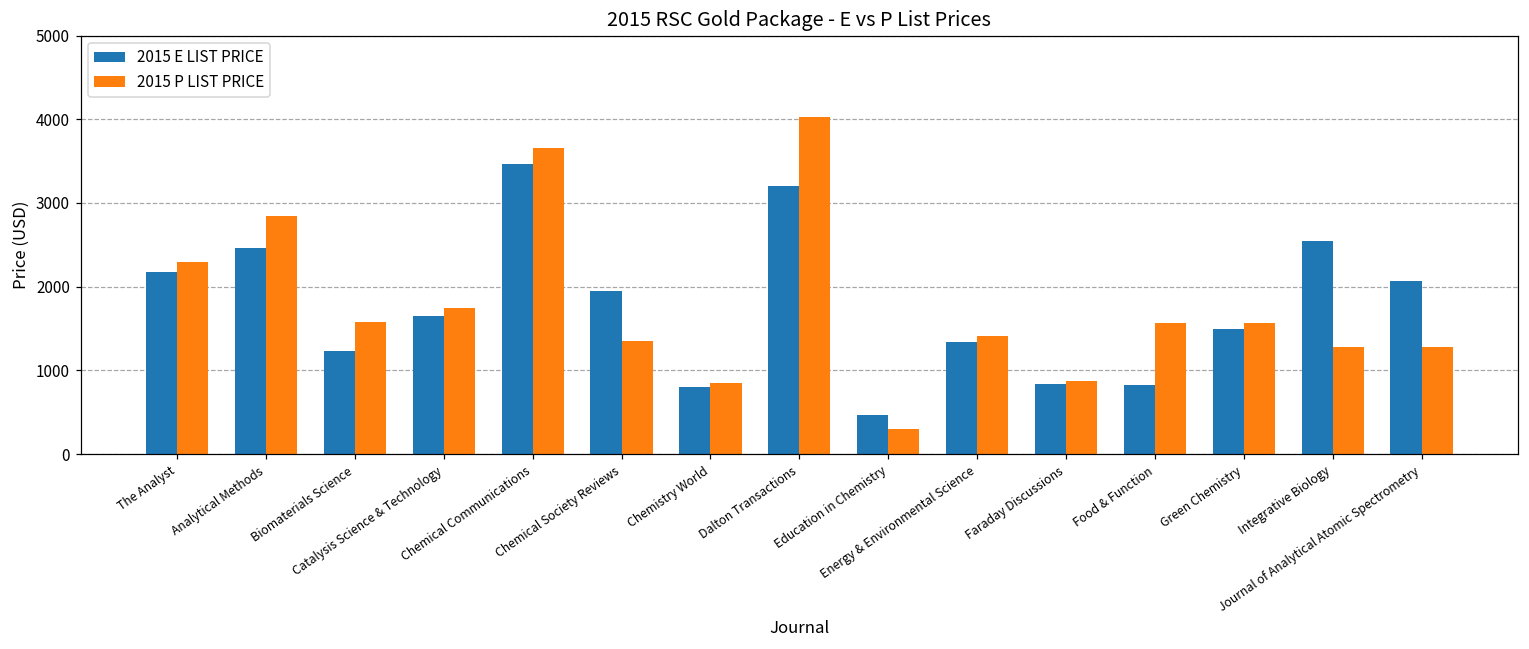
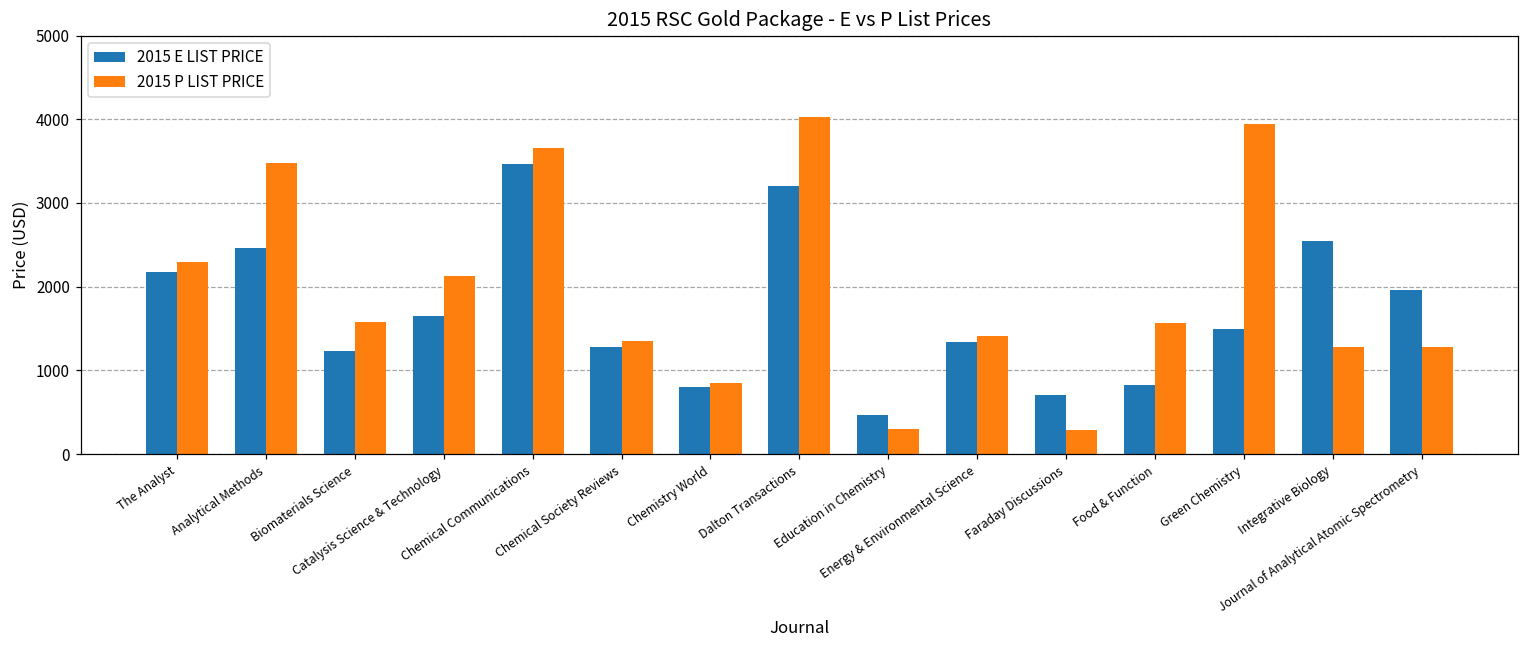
  {
    "2015 E LIST PRICE": {
      "The Analyst": 2200,
      "Analytical Methods": 2500,
      "Biomaterials Science": 1200,
      "Catalysis Science & Technology": 1700,
      "Chemical Communications": 3500,
-     "Chemical Society Reviews": 1900,
+     "Chemical Society Reviews": 1300,
      "Chemistry World": 800,
      "Dalton Transactions": 3200,
      "Education in Chemistry": 500,
      "Energy & Environmental Science": 1300,
-     "Faraday Discussions": 800,
+     "Faraday Discussions": 700,
      "Food & Function": 800,
      "Green Chemistry": 1500,
      "Integrative Biology": 2500,
-     "Journal of Analytical Atomic Spectrometry": 2100
+     "Journal of Analytical Atomic Spectrometry": 2000
    },
    "2015 P LIST PRICE": {
      "The Analyst": 2300,
-     "Analytical Methods": 2800,
+     "Analytical Methods": 3500,
      "Biomaterials Science": 1600,
-     "Catalysis Science & Technology": 1700,
+     "Catalysis Science & Technology": 2100,
      "Chemical Communications": 3700,
      "Chemical Society Reviews": 1300,
      "Chemistry World": 800,
      "Dalton Transactions": 4000,
      "Education in Chemistry": 300,
      "Energy & Environmental Science": 1400,
-     "Faraday Discussions": 900,
+     "Faraday Discussions": 300,
      "Food & Function": 1600,
-     "Green Chemistry": 1600,
+     "Green Chemistry": 3900,
      "Integrative Biology": 1300,
      "Journal of Analytical Atomic Spectrometry": 1300
    }
  }
